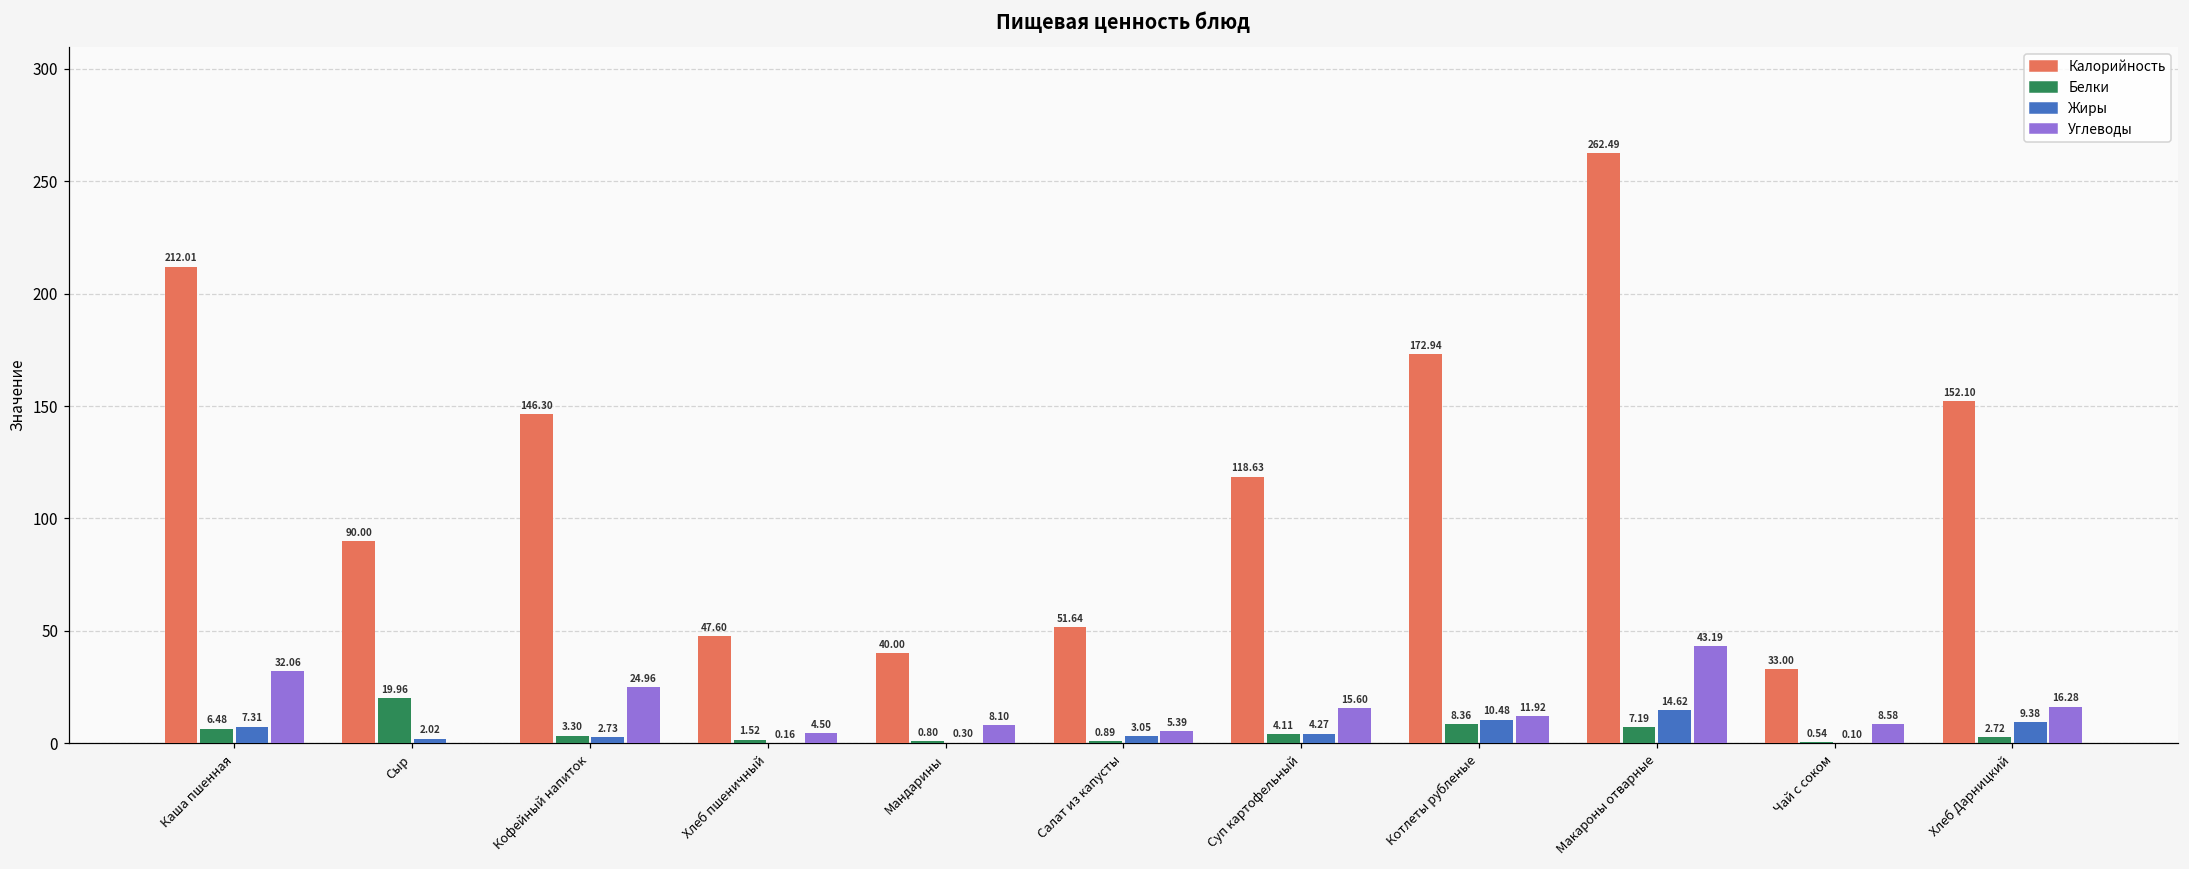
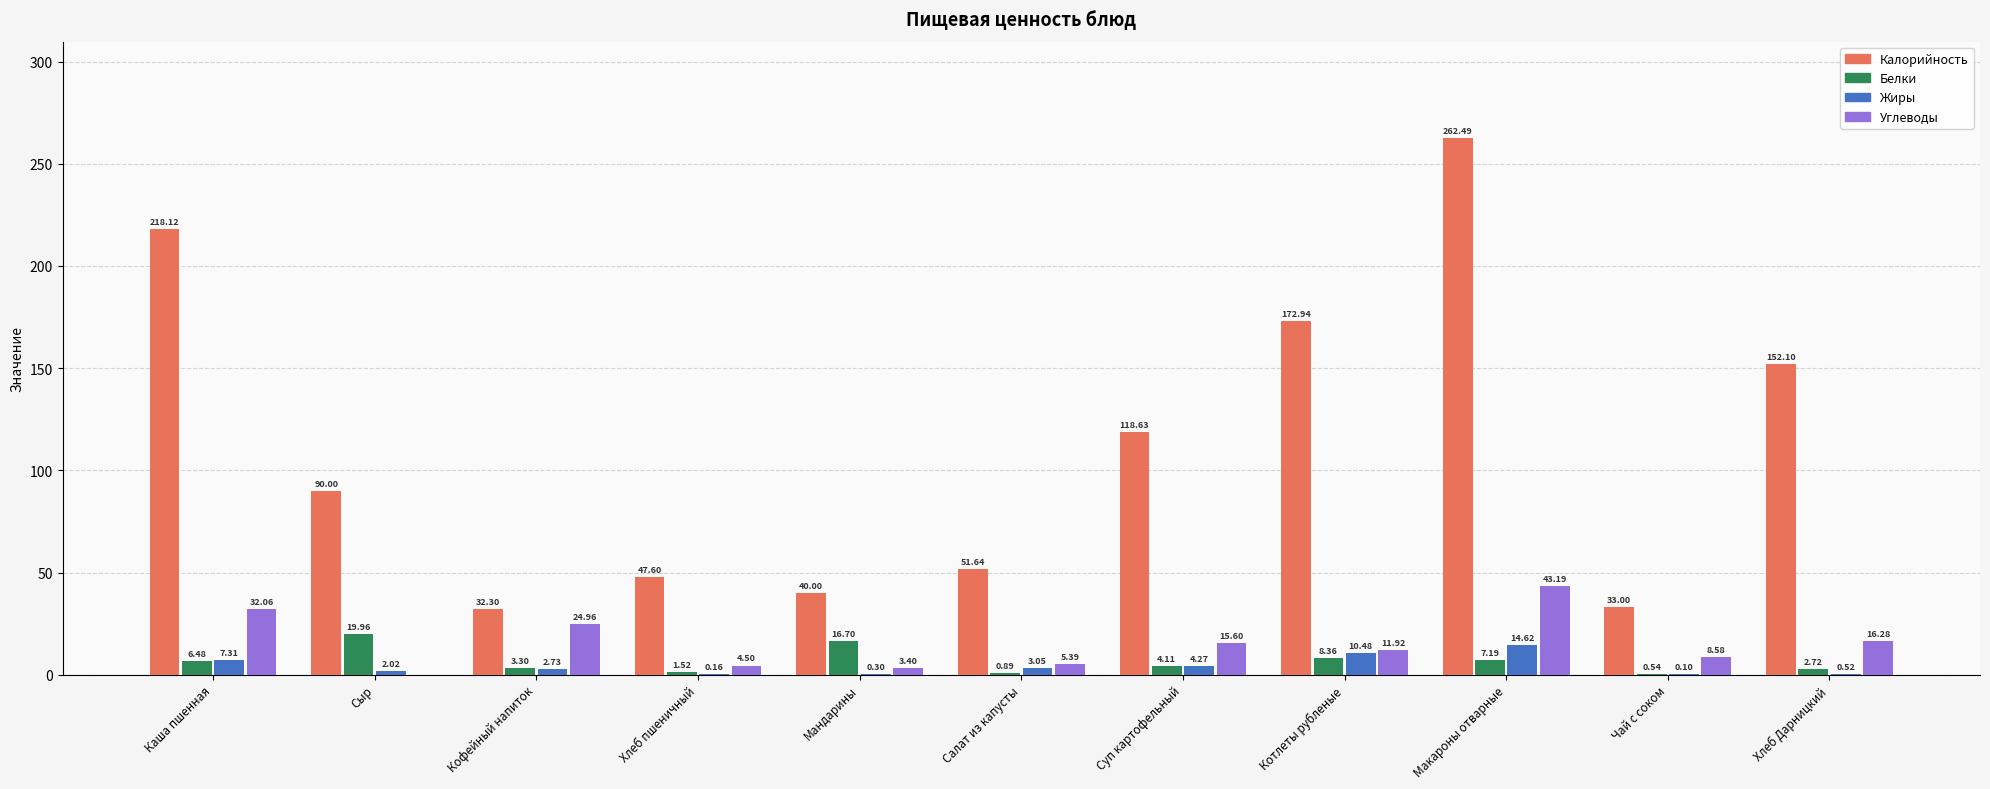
  {
    "Калорийность": {
-     "Каша пшенная": 212.01,
+     "Каша пшенная": 218.12,
      "Сыр": 90.00,
-     "Кофейный напиток": 146.30,
+     "Кофейный напиток": 32.30,
      "Хлеб пшеничный": 47.60,
      "Мандарины": 40.00,
      "Салат из капусты": 51.64,
      "Суп картофельный": 118.63,
      "Котлеты рубленые": 172.94,
      "Макароны отварные": 262.49,
      "Чай с соком": 33.00,
      "Хлеб Дарницкий": 152.10
    },
    "Белки": {
      "Каша пшенная": 6.48,
      "Сыр": 19.96,
      "Кофейный напиток": 3.30,
      "Хлеб пшеничный": 1.52,
-     "Мандарины": 0.80,
+     "Мандарины": 16.70,
      "Салат из капусты": 0.89,
      "Суп картофельный": 4.11,
      "Котлеты рубленые": 8.36,
      "Макароны отварные": 7.19,
      "Чай с соком": 0.54,
      "Хлеб Дарницкий": 2.72
    },
    "Жиры": {
      "Каша пшенная": 7.31,
      "Сыр": 2.02,
      "Кофейный напиток": 2.73,
      "Хлеб пшеничный": 0.16,
      "Мандарины": 0.30,
      "Салат из капусты": 3.05,
      "Суп картофельный": 4.27,
      "Котлеты рубленые": 10.48,
      "Макароны отварные": 14.62,
      "Чай с соком": 0.10,
-     "Хлеб Дарницкий": 9.38
+     "Хлеб Дарницкий": 0.52
    },
    "Углеводы": {
      "Каша пшенная": 32.06,
      "Кофейный напиток": 24.96,
      "Хлеб пшеничный": 4.50,
-     "Мандарины": 8.10,
+     "Мандарины": 3.40,
      "Салат из капусты": 5.39,
      "Суп картофельный": 15.60,
      "Котлеты рубленые": 11.92,
      "Макароны отварные": 43.19,
      "Чай с соком": 8.58,
      "Хлеб Дарницкий": 16.28
    }
  }
